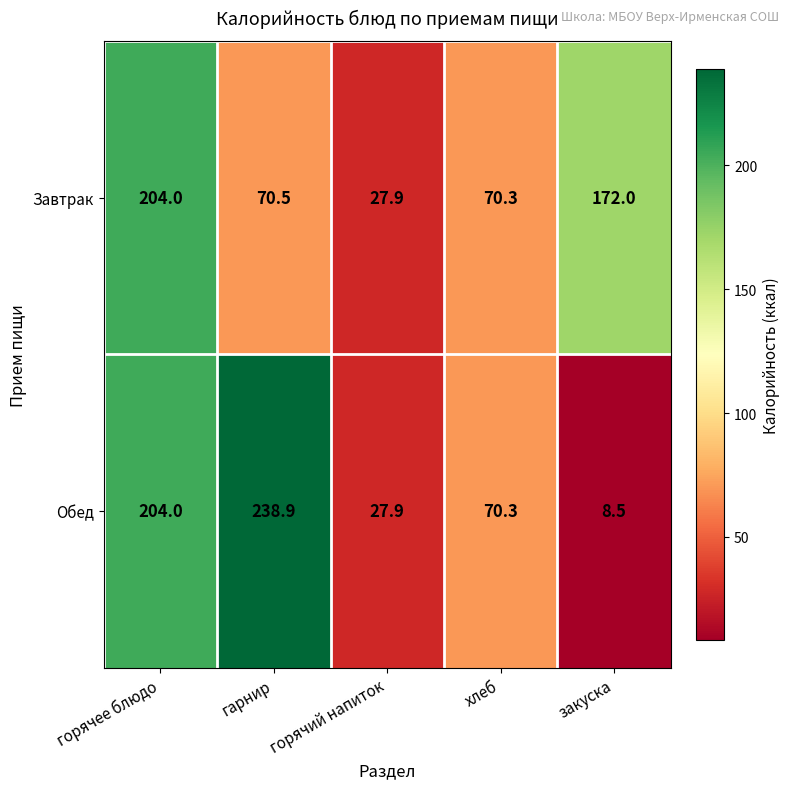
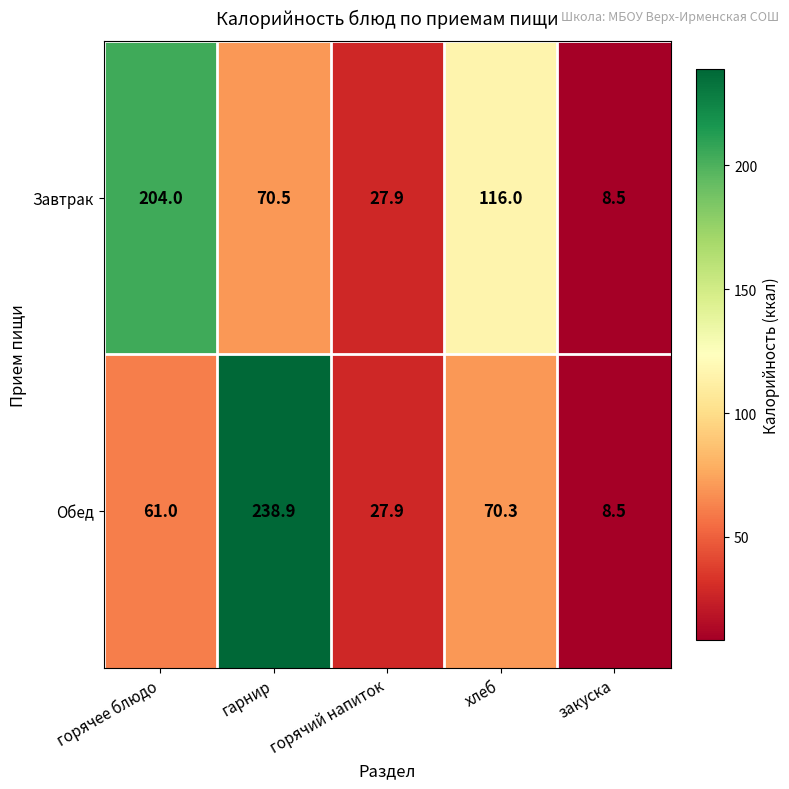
  {
    "Завтрак": {
      "горячее блюдо": 204.0,
      "гарнир": 70.5,
      "горячий напиток": 27.9,
-     "хлеб": 70.3,
-     "закуска": 172.0
+     "хлеб": 116.0,
+     "закуска": 8.5
    },
    "Обед": {
-     "горячее блюдо": 204.0,
+     "горячее блюдо": 61.0,
      "гарнир": 238.9,
      "горячий напиток": 27.9,
      "хлеб": 70.3,
      "закуска": 8.5
    }
  }
